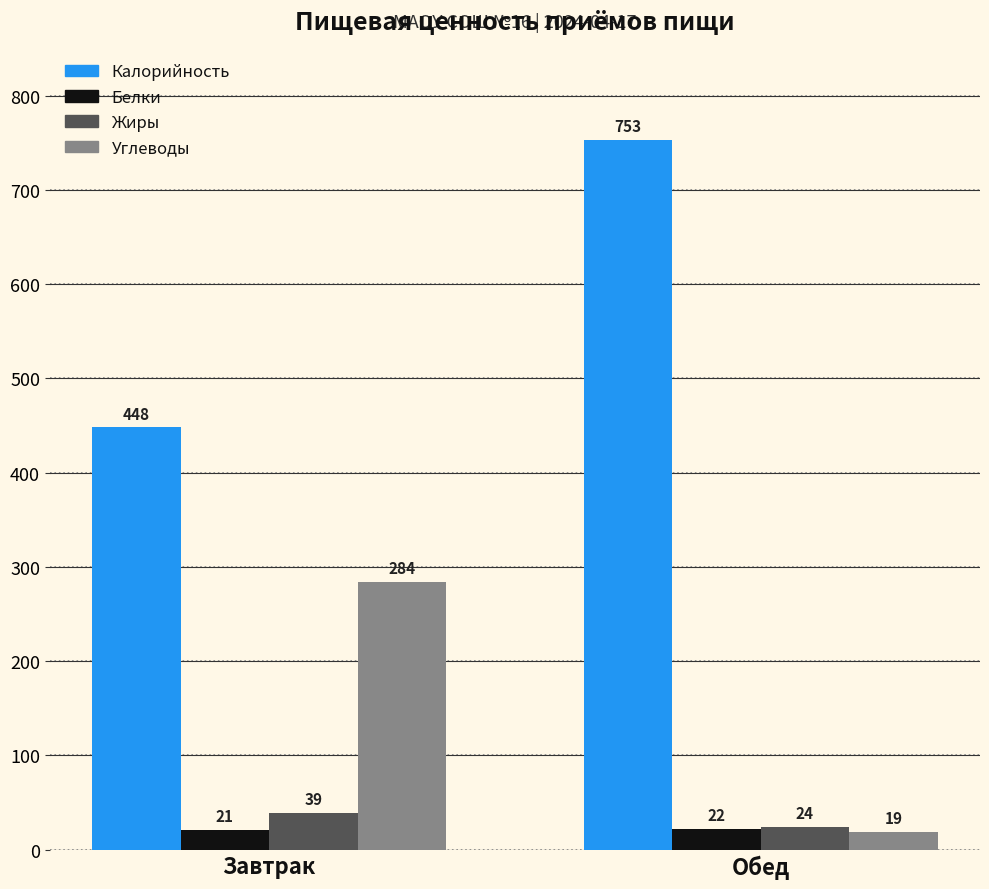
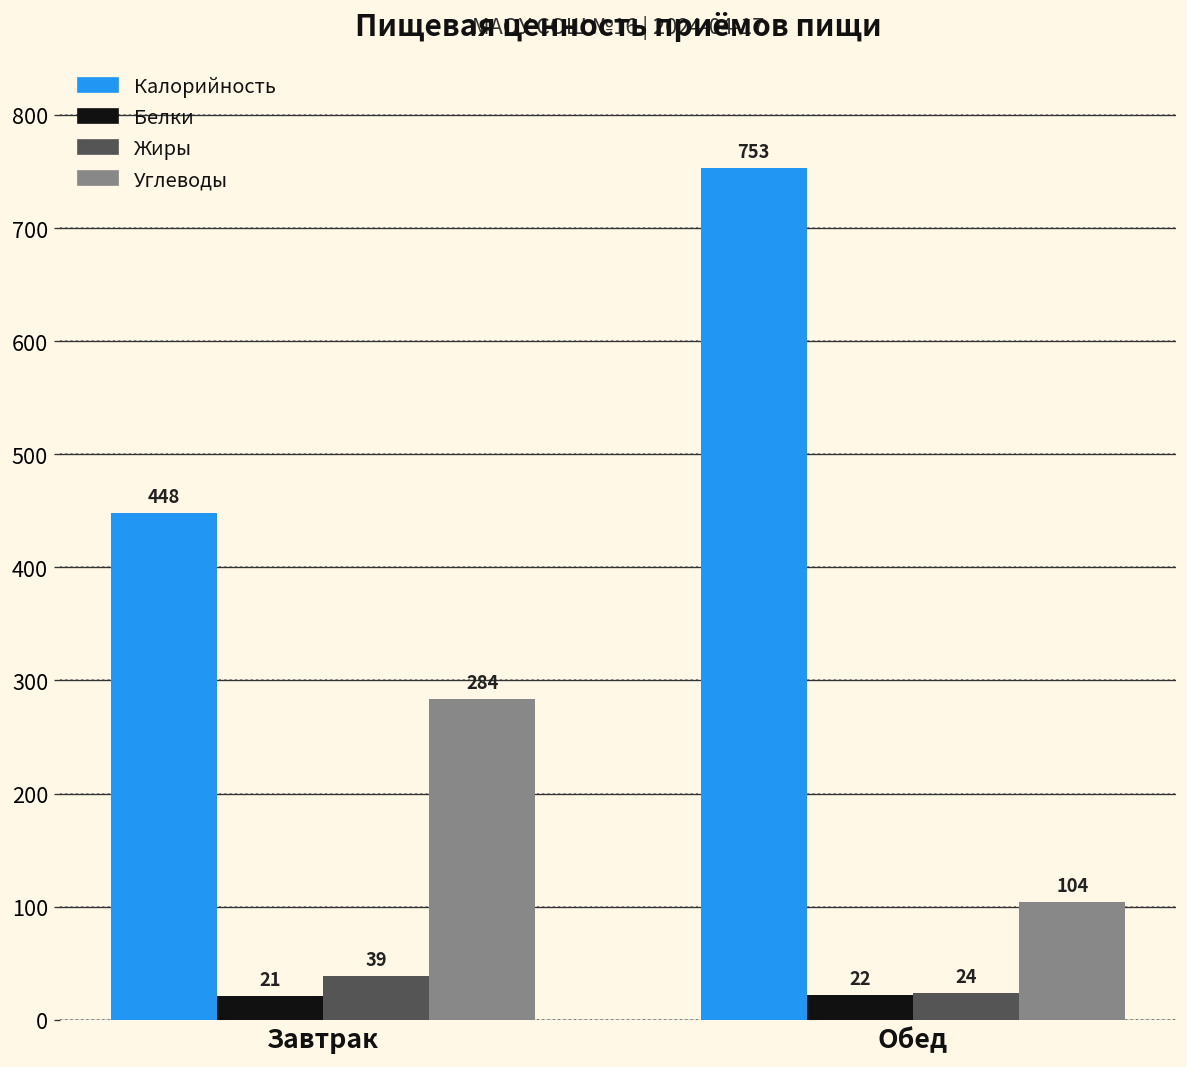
  {
    "Калорийность": {
      "Завтрак": 448,
      "Обед": 753
    },
    "Белки": {
      "Завтрак": 21,
      "Обед": 22
    },
    "Жиры": {
      "Завтрак": 39,
      "Обед": 24
    },
    "Углеводы": {
      "Завтрак": 284,
-     "Обед": 19
+     "Обед": 104
    }
  }
